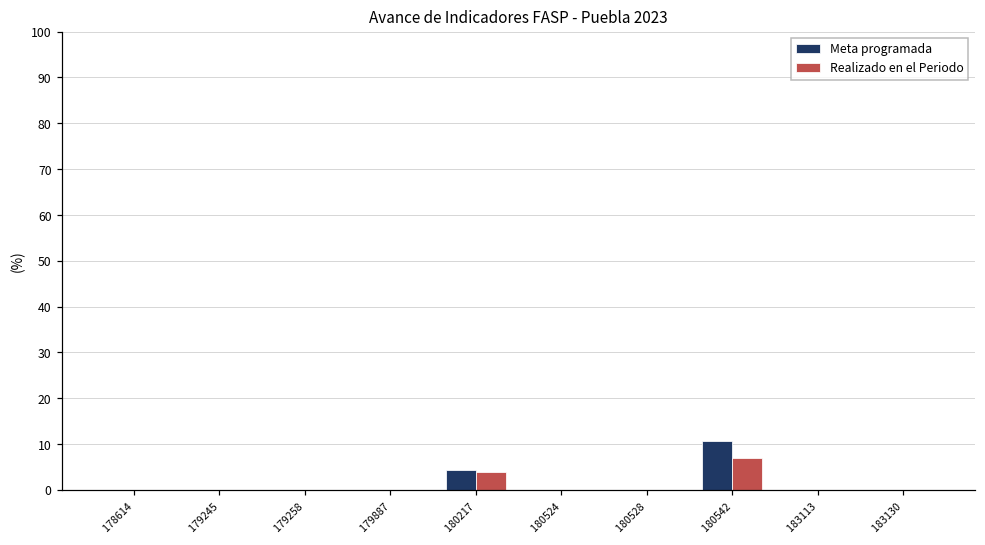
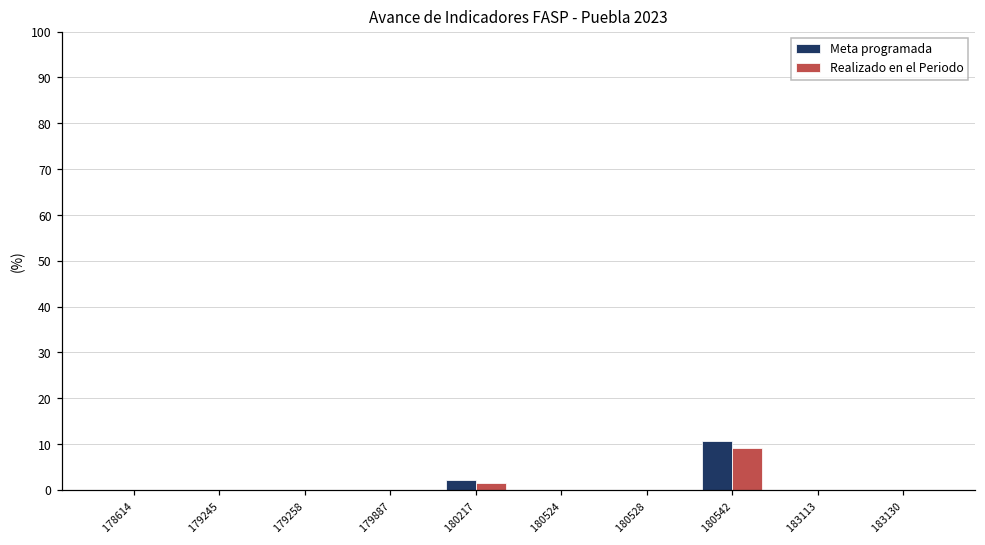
  {
    "Meta programada": {
      "178614": 0,
      "179245": 0,
      "179258": 0,
      "179887": 0,
-     "180217": 4,
+     "180217": 2,
      "180524": 0,
      "180528": 0,
      "180542": 11,
      "183113": 0,
      "183130": 0
    },
    "Realizado en el Periodo": {
      "178614": 0,
      "179245": 0,
      "179258": 0,
      "179887": 0,
-     "180217": 4,
+     "180217": 1,
      "180524": 0,
      "180528": 0,
-     "180542": 7,
+     "180542": 9,
      "183113": 0,
      "183130": 0
    }
  }
